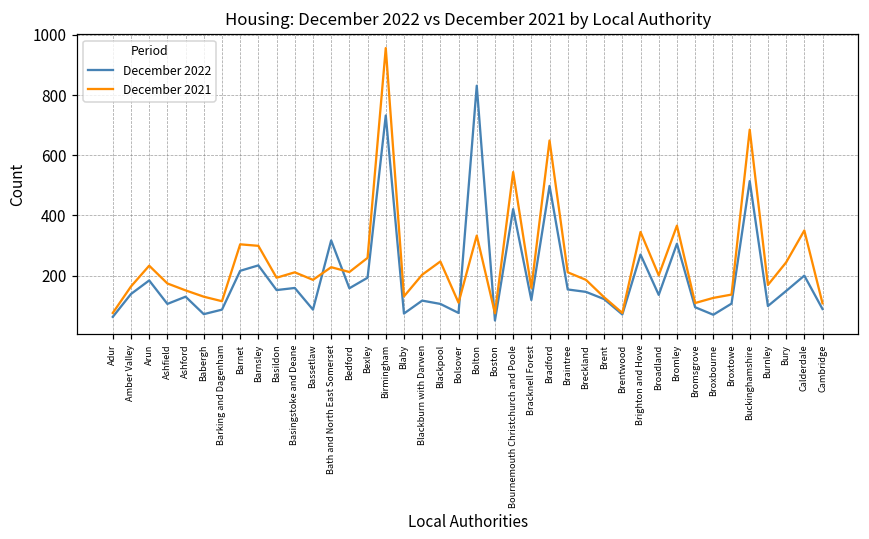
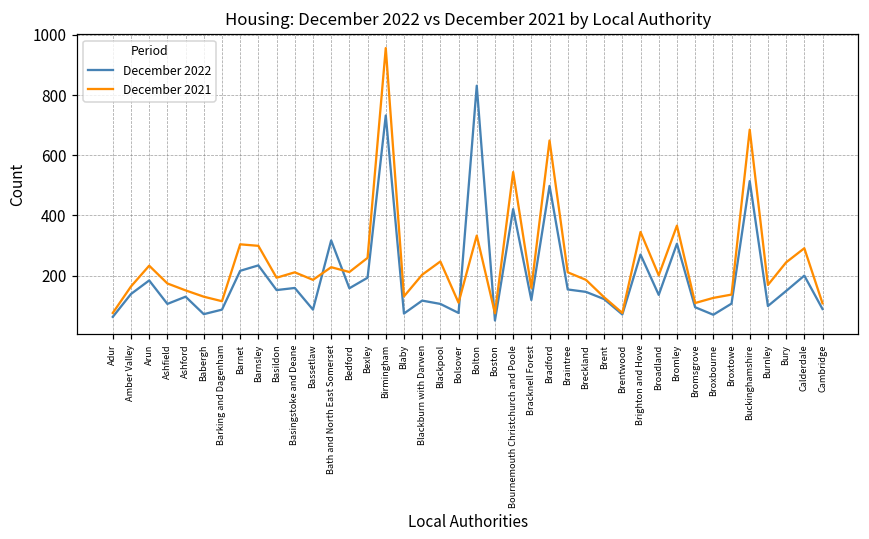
  {
    "December 2022": {
      "Adur": 60,
      "Amber Valley": 140,
      "Arun": 180,
      "Ashfield": 110,
      "Ashford": 130,
      "Babergh": 70,
      "Barking and Dagenham": 90,
      "Barnet": 220,
      "Barnsley": 230,
      "Basildon": 150,
      "Basingstoke and Deane": 160,
      "Bassetlaw": 90,
      "Bath and North East Somerset": 320,
      "Bedford": 160,
      "Bexley": 190,
      "Birmingham": 730,
      "Blaby": 70,
      "Blackburn with Darwen": 120,
      "Blackpool": 110,
      "Bolsover": 80,
      "Bolton": 830,
      "Boston": 50,
      "Bournemouth Christchurch and Poole": 420,
      "Bracknell Forest": 120,
      "Bradford": 500,
      "Braintree": 150,
      "Breckland": 150,
      "Brighton and Hove": 270,
      "Broadland": 140,
      "Bromley": 310,
      "Bromsgrove": 100,
      "Broxbourne": 70,
      "Broxtowe": 110,
      "Buckinghamshire": 510,
      "Burnley": 100,
      "Bury": 150,
      "Calderdale": 200,
      "Cambridge": 90
    },
    "December 2021": {
      "Adur": 80,
      "Amber Valley": 160,
      "Arun": 230,
      "Ashfield": 170,
      "Ashford": 150,
      "Babergh": 130,
      "Barking and Dagenham": 120,
      "Barnet": 300,
      "Barnsley": 300,
      "Basildon": 190,
      "Basingstoke and Deane": 210,
      "Bassetlaw": 190,
      "Bath and North East Somerset": 230,
      "Bedford": 210,
      "Bexley": 260,
      "Birmingham": 960,
      "Blaby": 130,
      "Blackburn with Darwen": 200,
      "Blackpool": 250,
      "Bolsover": 110,
      "Bolton": 330,
      "Boston": 80,
      "Bournemouth Christchurch and Poole": 540,
      "Bracknell Forest": 160,
      "Bradford": 650,
      "Braintree": 210,
      "Breckland": 190,
      "Brighton and Hove": 350,
      "Broadland": 200,
      "Bromley": 370,
      "Bromsgrove": 110,
      "Broxbourne": 130,
      "Broxtowe": 140,
      "Buckinghamshire": 690,
      "Burnley": 170,
      "Bury": 240,
-     "Calderdale": 350,
+     "Calderdale": 290,
      "Cambridge": 110
    }
  }
